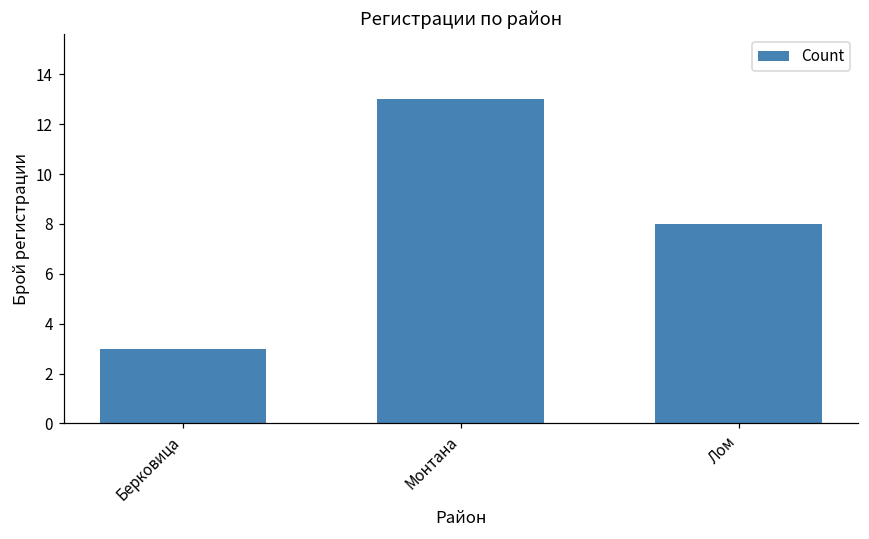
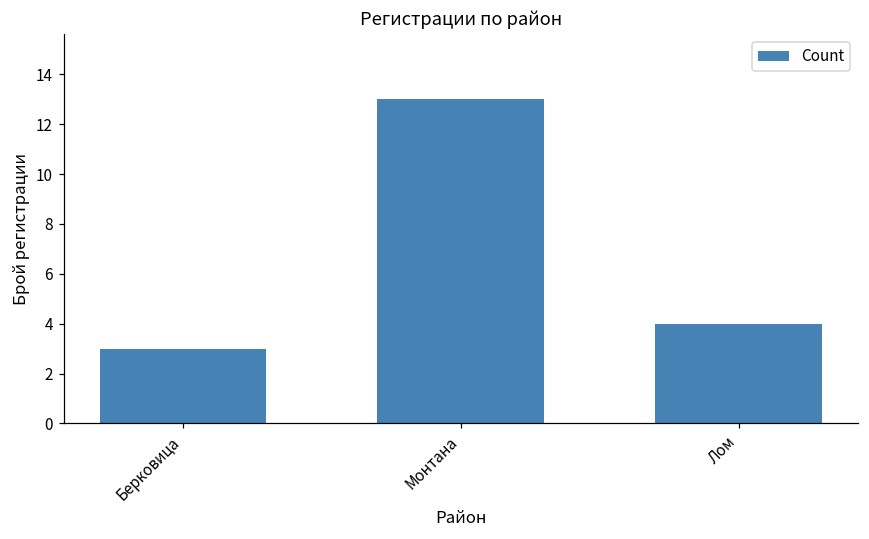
  {
    "Берковица": 3,
    "Монтана": 13,
-   "Лом": 8
+   "Лом": 4
  }
